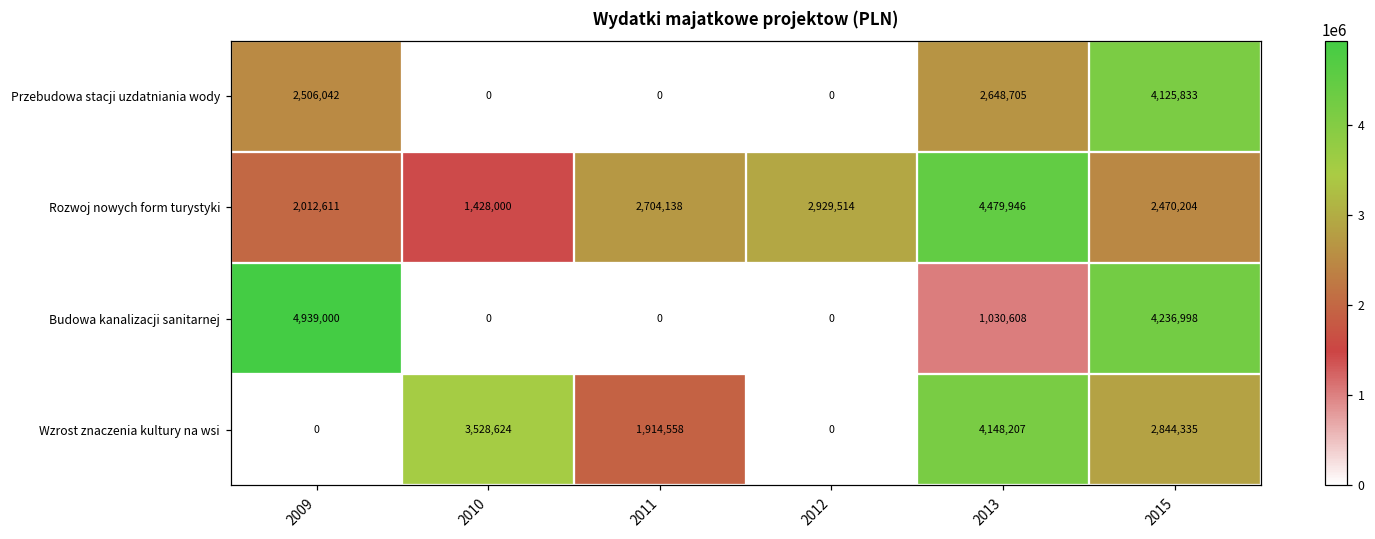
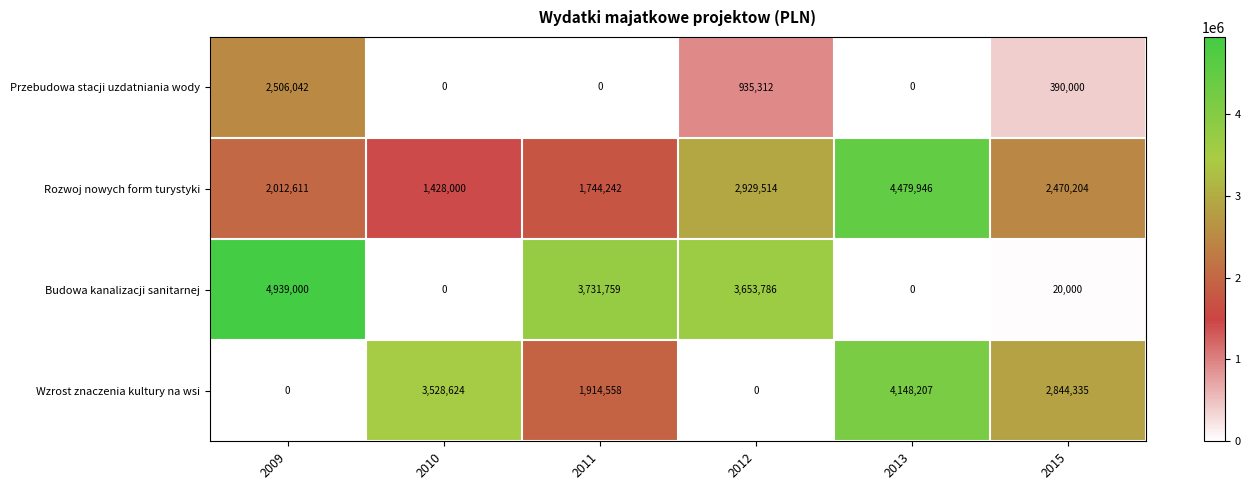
  {
    "Przebudowa stacji uzdatniania wody": {
      "2009": "2,506,042",
      "2010": "0",
      "2011": "0",
-     "2012": "0",
-     "2013": "2,648,705",
-     "2015": "4,125,833"
+     "2012": "935,312",
+     "2013": "0",
+     "2015": "390,000"
    },
    "Rozwoj nowych form turystyki": {
      "2009": "2,012,611",
      "2010": "1,428,000",
-     "2011": "2,704,138",
+     "2011": "1,744,242",
      "2012": "2,929,514",
      "2013": "4,479,946",
      "2015": "2,470,204"
    },
    "Budowa kanalizacji sanitarnej": {
      "2009": "4,939,000",
      "2010": "0",
-     "2011": "0",
-     "2012": "0",
-     "2013": "1,030,608",
-     "2015": "4,236,998"
+     "2011": "3,731,759",
+     "2012": "3,653,786",
+     "2013": "0",
+     "2015": "20,000"
    },
    "Wzrost znaczenia kultury na wsi": {
      "2009": "0",
      "2010": "3,528,624",
      "2011": "1,914,558",
      "2012": "0",
      "2013": "4,148,207",
      "2015": "2,844,335"
    }
  }
